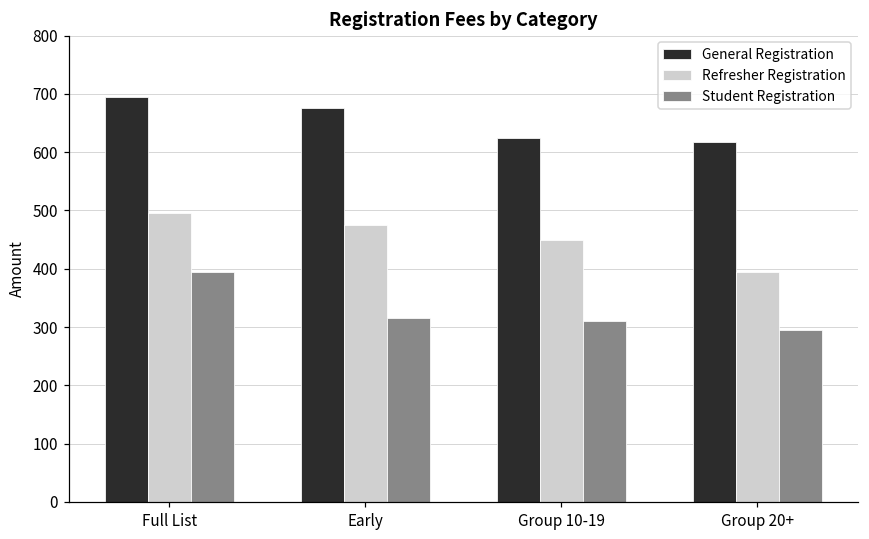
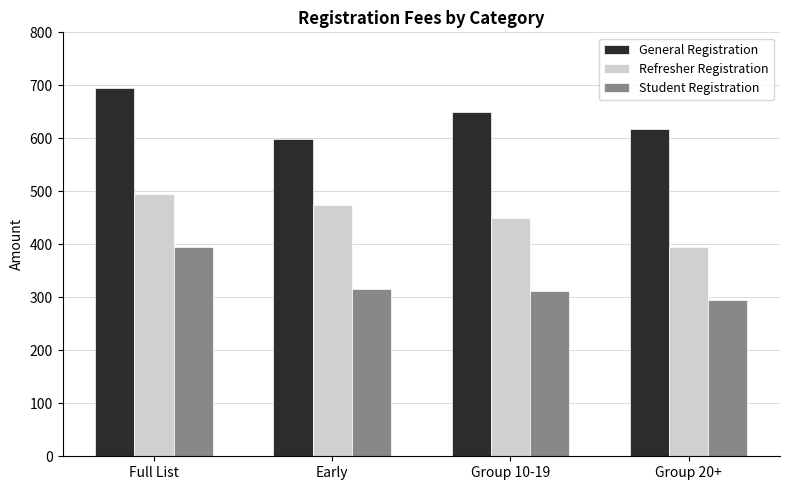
  {
    "General Registration": {
      "Full List": 700,
-     "Early": 680,
-     "Group 10-19": 620,
+     "Early": 600,
+     "Group 10-19": 650,
      "Group 20+": 620
    },
    "Refresher Registration": {
      "Full List": 500,
      "Early": 480,
      "Group 10-19": 450,
      "Group 20+": 400
    },
    "Student Registration": {
      "Full List": 400,
      "Early": 320,
      "Group 10-19": 310,
      "Group 20+": 300
    }
  }
